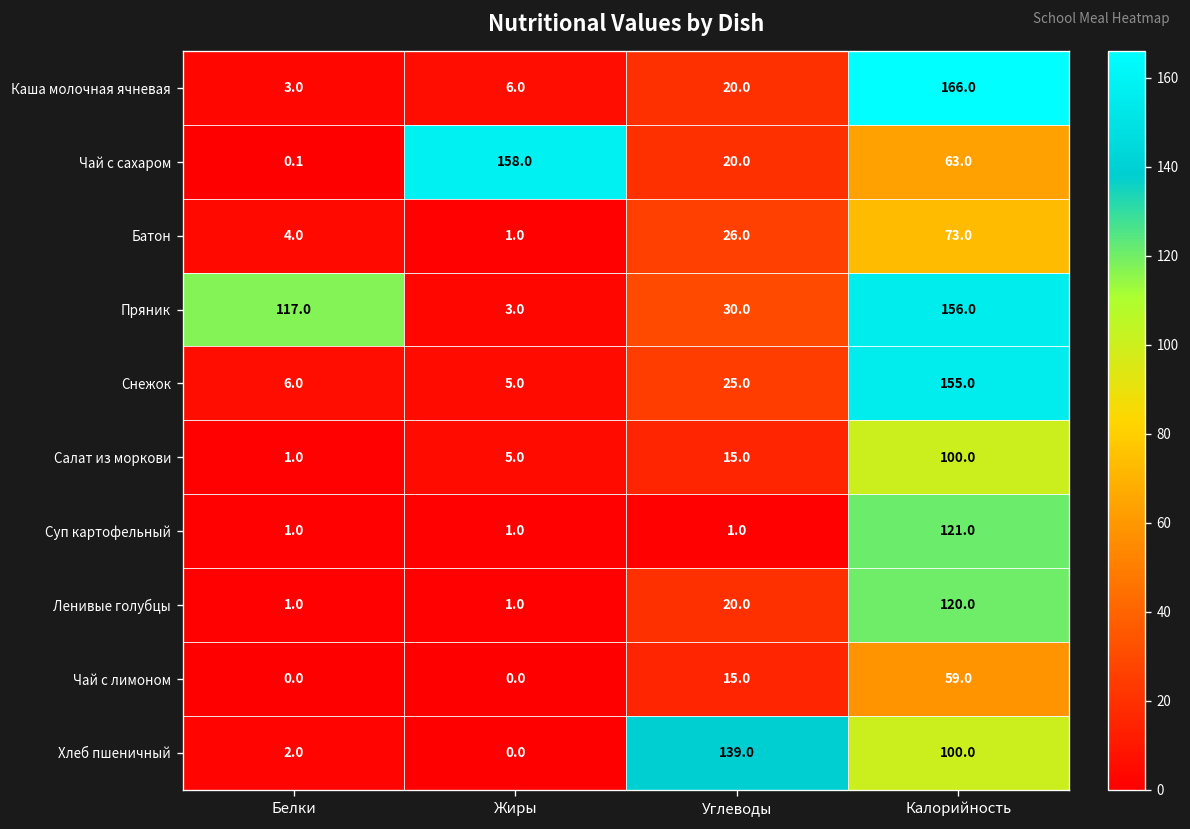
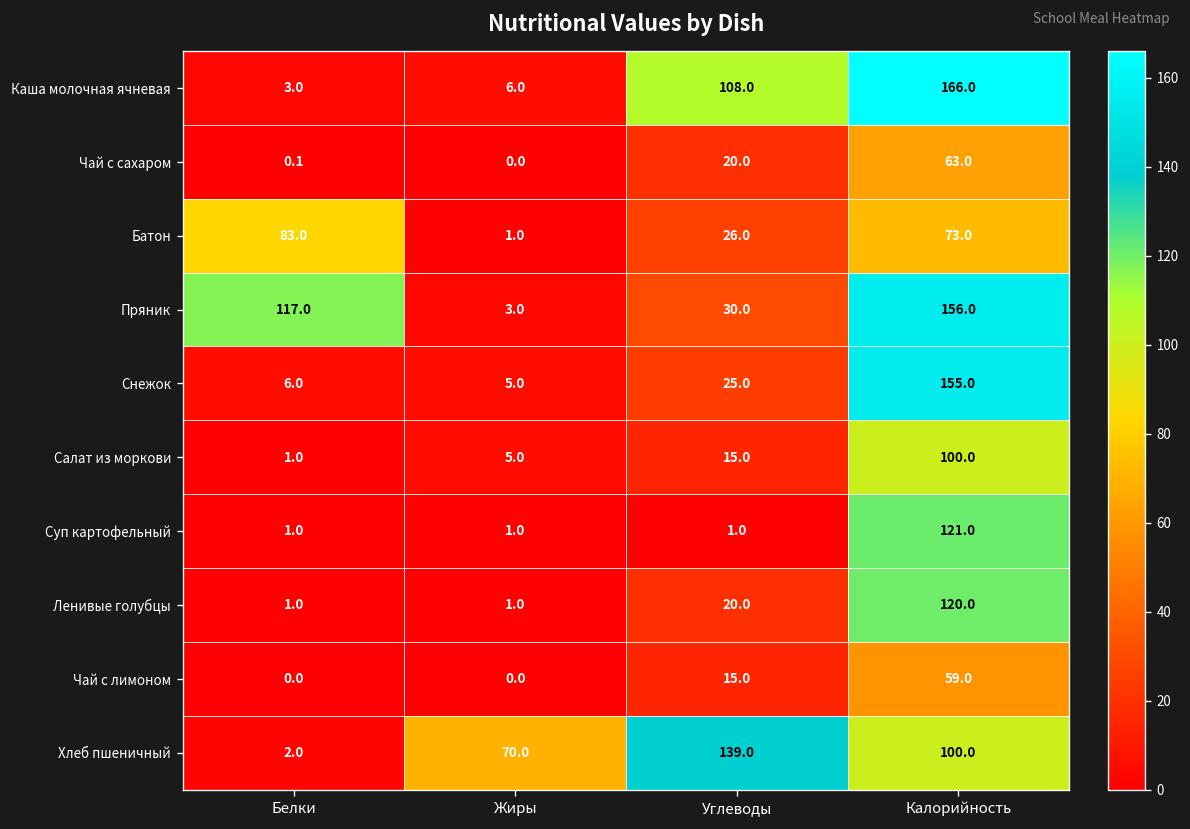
  {
    "Каша молочная ячневая": {
      "Белки": 3.0,
      "Жиры": 6.0,
-     "Углеводы": 20.0,
+     "Углеводы": 108.0,
      "Калорийность": 166.0
    },
    "Чай с сахаром": {
      "Белки": 0.1,
-     "Жиры": 158.0,
+     "Жиры": 0.0,
      "Углеводы": 20.0,
      "Калорийность": 63.0
    },
    "Батон": {
-     "Белки": 4.0,
+     "Белки": 83.0,
      "Жиры": 1.0,
      "Углеводы": 26.0,
      "Калорийность": 73.0
    },
    "Пряник": {
      "Белки": 117.0,
      "Жиры": 3.0,
      "Углеводы": 30.0,
      "Калорийность": 156.0
    },
    "Снежок": {
      "Белки": 6.0,
      "Жиры": 5.0,
      "Углеводы": 25.0,
      "Калорийность": 155.0
    },
    "Салат из моркови": {
      "Белки": 1.0,
      "Жиры": 5.0,
      "Углеводы": 15.0,
      "Калорийность": 100.0
    },
    "Суп картофельный": {
      "Белки": 1.0,
      "Жиры": 1.0,
      "Углеводы": 1.0,
      "Калорийность": 121.0
    },
    "Ленивые голубцы": {
      "Белки": 1.0,
      "Жиры": 1.0,
      "Углеводы": 20.0,
      "Калорийность": 120.0
    },
    "Чай с лимоном": {
      "Белки": 0.0,
      "Жиры": 0.0,
      "Углеводы": 15.0,
      "Калорийность": 59.0
    },
    "Хлеб пшеничный": {
      "Белки": 2.0,
-     "Жиры": 0.0,
+     "Жиры": 70.0,
      "Углеводы": 139.0,
      "Калорийность": 100.0
    }
  }
